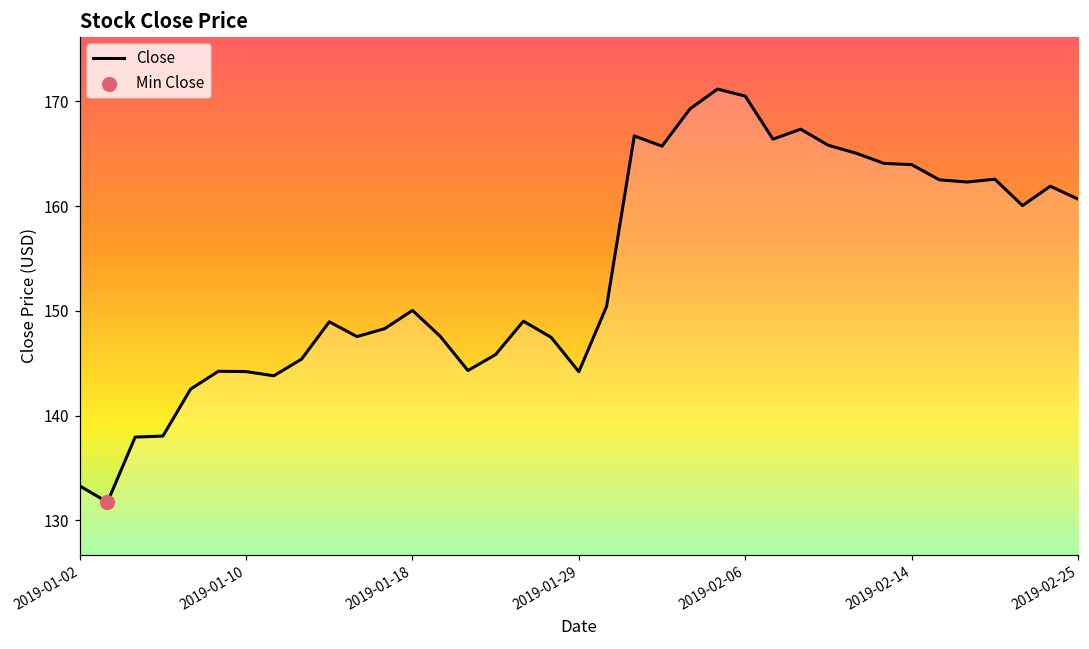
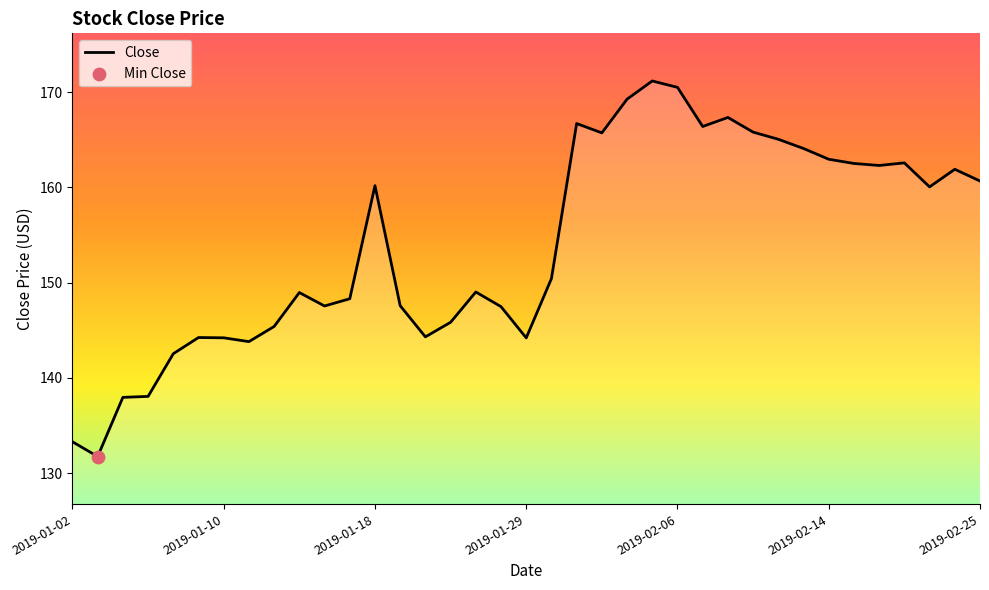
  {
    "Close": {
      "2019-01-02": 133,
      "2019-01-10": 144,
-     "2019-01-18": 150,
+     "2019-01-18": 160,
      "2019-01-29": 144,
      "2019-02-06": 170,
-     "2019-02-14": 164,
+     "2019-02-14": 163,
      "2019-02-25": 161
    }
  }
